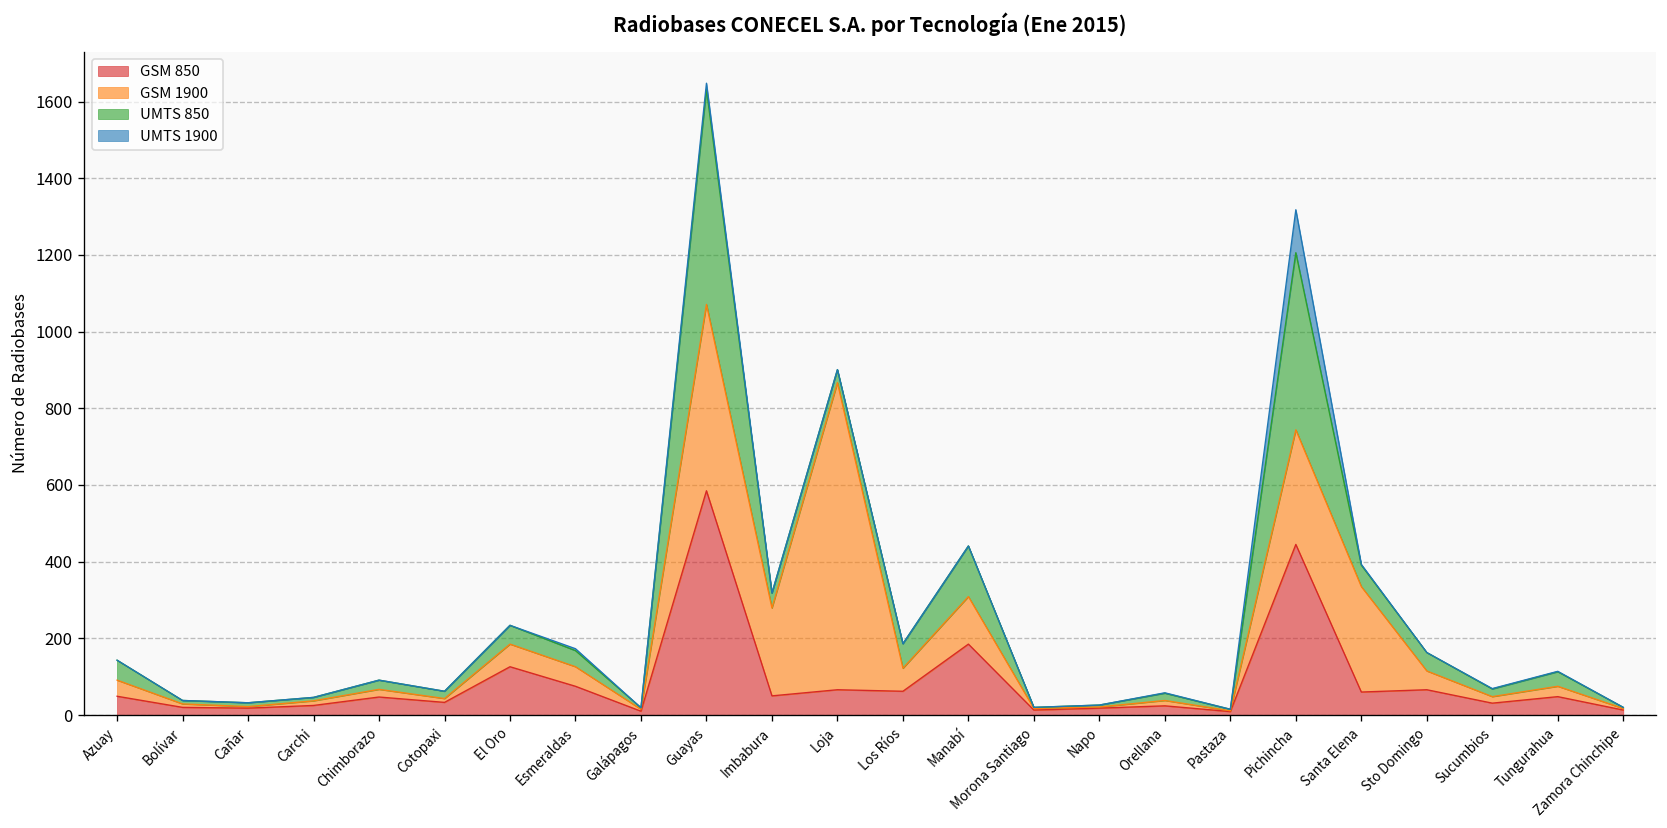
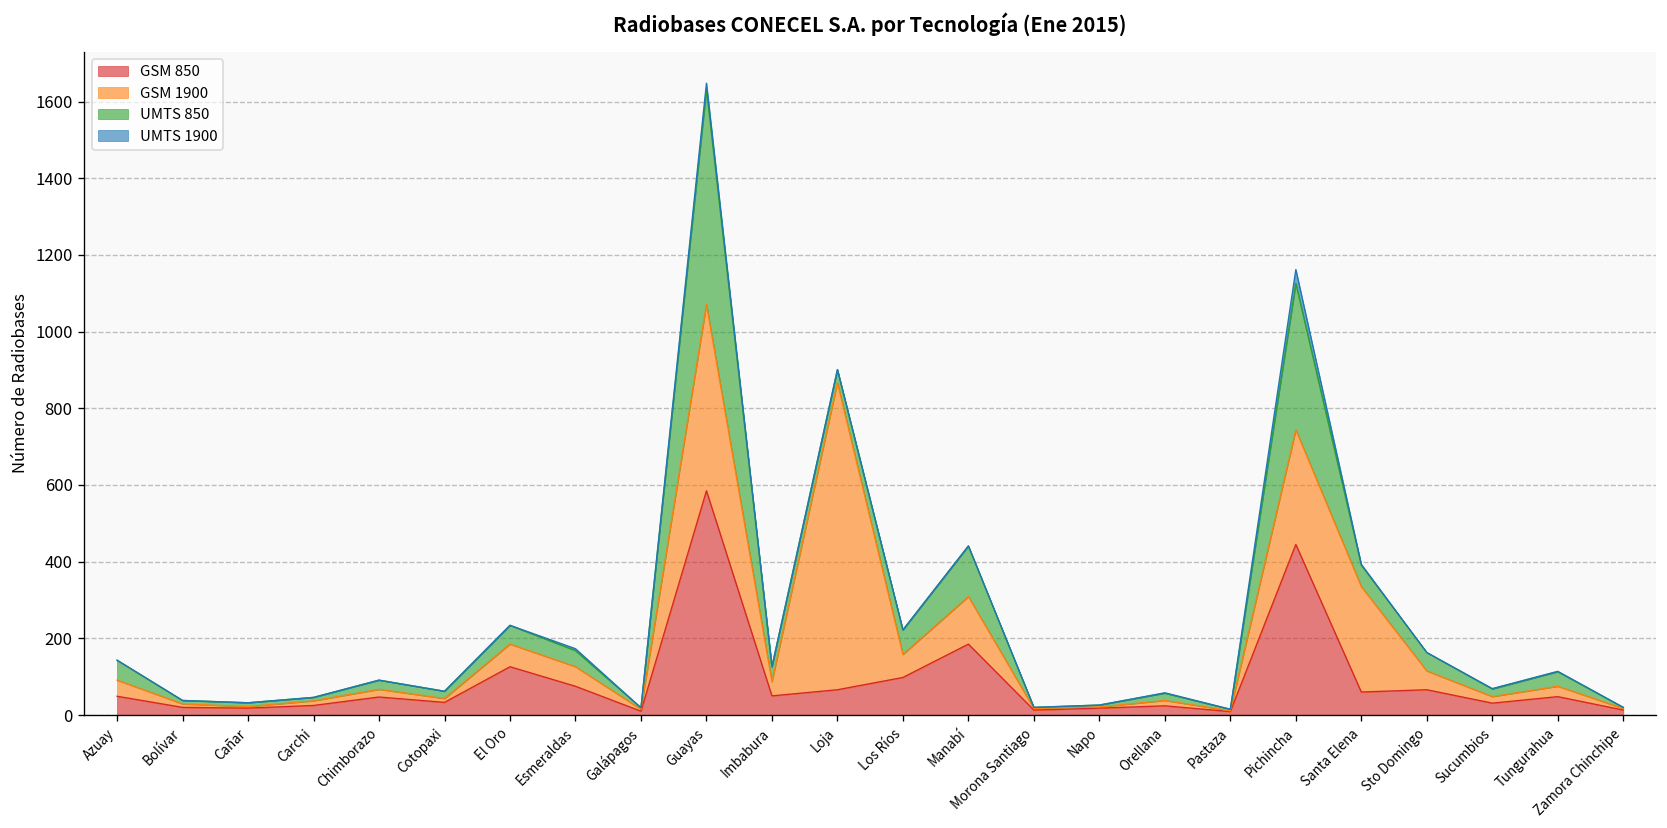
  {
    "GSM 850": {
      "Azuay": 50,
      "Bolívar": 20,
      "Carchi": 30,
      "Chimborazo": 50,
      "Cotopaxi": 30,
      "El Oro": 130,
      "Esmeraldas": 80,
      "Guayas": 590,
      "Imbabura": 50,
      "Loja": 70,
-     "Los Ríos": 60,
+     "Los Ríos": 100,
      "Manabí": 190,
      "Orellana": 20,
      "Pichincha": 450,
      "Santa Elena": 60,
      "Sto Domingo": 70,
      "Sucumbios": 30,
      "Tungurahua": 50
    },
    "GSM 1900": {
      "Azuay": 40,
      "Bolívar": 10,
      "Carchi": 10,
      "Chimborazo": 20,
      "Cotopaxi": 10,
      "El Oro": 60,
      "Esmeraldas": 50,
      "Guayas": 490,
-     "Imbabura": 230,
+     "Imbabura": 40,
      "Loja": 800,
      "Los Ríos": 60,
      "Manabí": 120,
      "Orellana": 10,
      "Pichincha": 300,
      "Santa Elena": 280,
      "Sto Domingo": 50,
      "Sucumbios": 20,
      "Tungurahua": 30
    },
    "UMTS 850": {
      "Guayas": 560,
-     "Pichincha": 460
+     "Pichincha": 380
    },
    "UMTS 1900": {
      "Guayas": 20,
-     "Pichincha": 110
+     "Pichincha": 40
    }
  }
